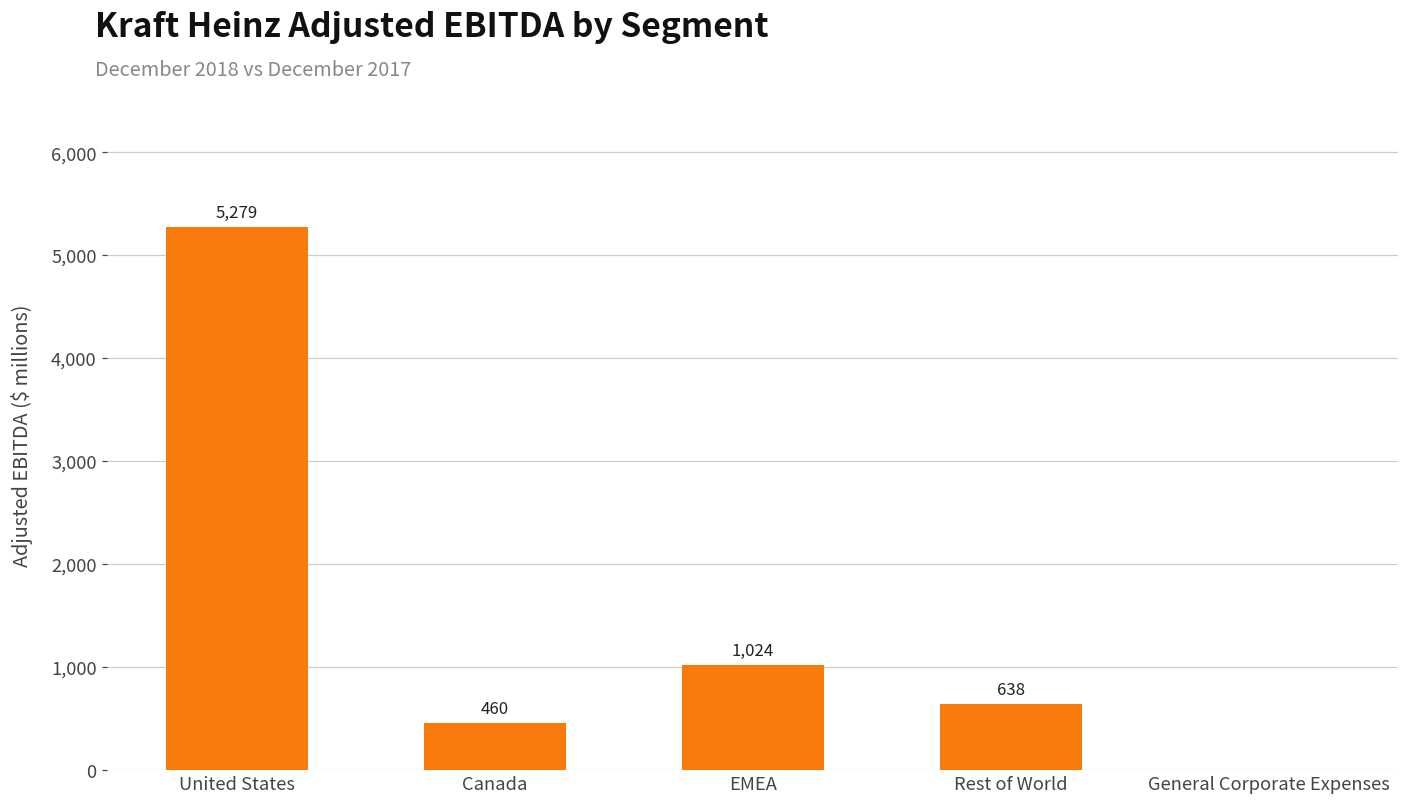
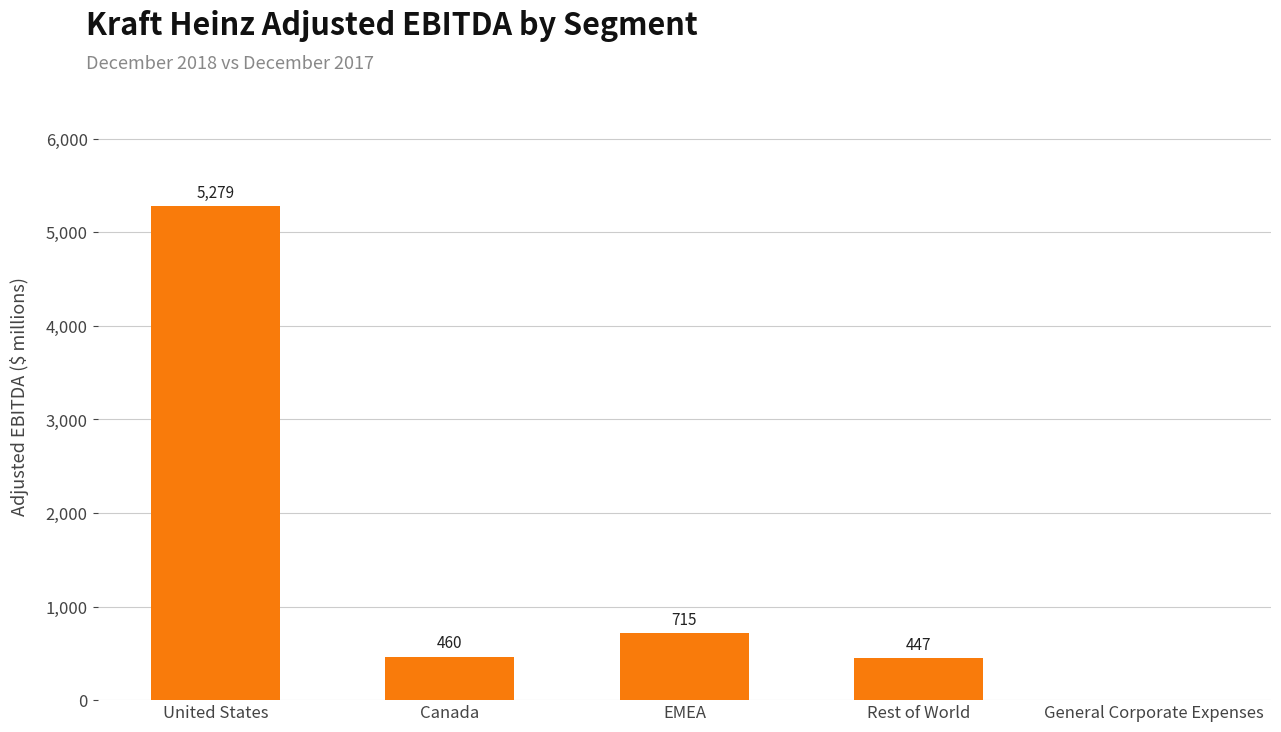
  {
    "United States": "5,279",
    "Canada": "460",
-   "EMEA": "1,024",
-   "Rest of World": "638"
+   "EMEA": "715",
+   "Rest of World": "447"
  }
